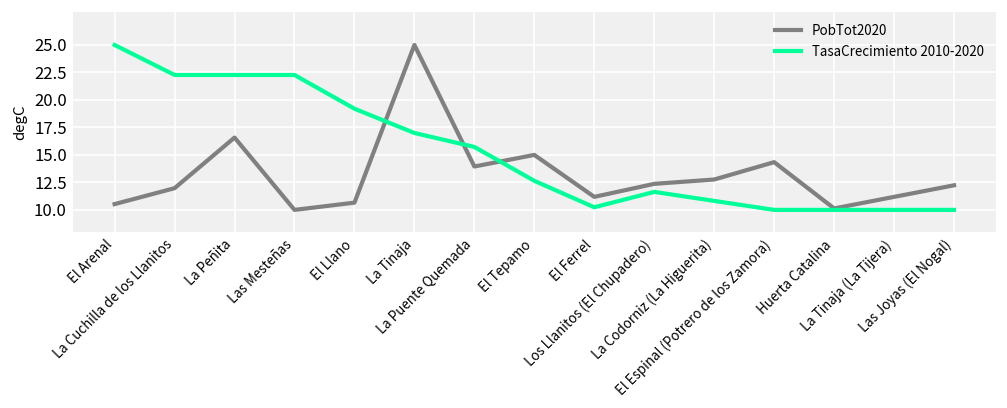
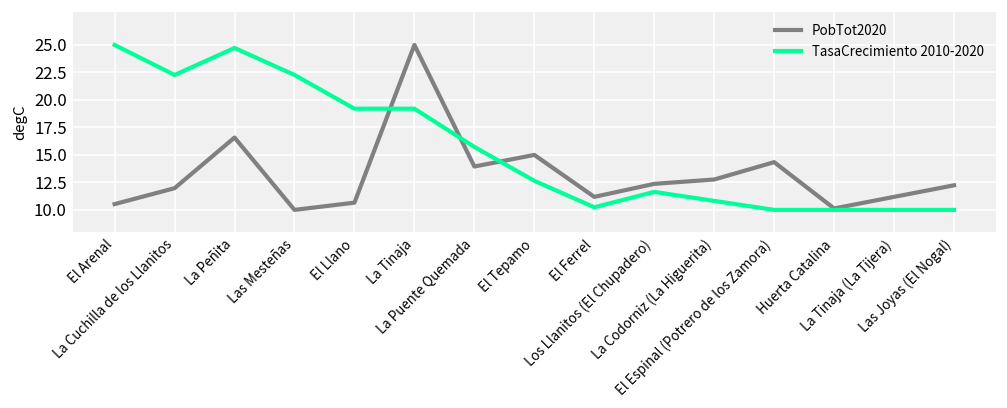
  {
    "PobTot2020": {
      "El Arenal": 11,
      "La Cuchilla de los Llanitos": 12,
      "La Peñita": 17,
      "Las Mesteñas": 10,
      "El Llano": 11,
      "La Tinaja": 25,
      "La Puente Quemada": 14,
      "El Tepamo": 15,
      "El Ferrel": 11,
      "Los Llanitos (El Chupadero)": 12,
      "La Codorniz (La Higuerita)": 13,
      "El Espinal (Potrero de los Zamora)": 14,
      "La Tinaja (La Tijera)": 11,
      "Las Joyas (El Nogal)": 12
    },
    "TasaCrecimiento 2010-2020": {
      "El Arenal": 25,
      "La Cuchilla de los Llanitos": 22,
-     "La Peñita": 22,
+     "La Peñita": 25,
      "Las Mesteñas": 22,
      "El Llano": 19,
-     "La Tinaja": 17,
+     "La Tinaja": 19,
      "La Puente Quemada": 16,
      "El Tepamo": 13,
      "El Ferrel": 10,
      "Los Llanitos (El Chupadero)": 12,
      "La Codorniz (La Higuerita)": 11,
      "El Espinal (Potrero de los Zamora)": 10,
      "La Tinaja (La Tijera)": 10,
      "Las Joyas (El Nogal)": 10
    }
  }
